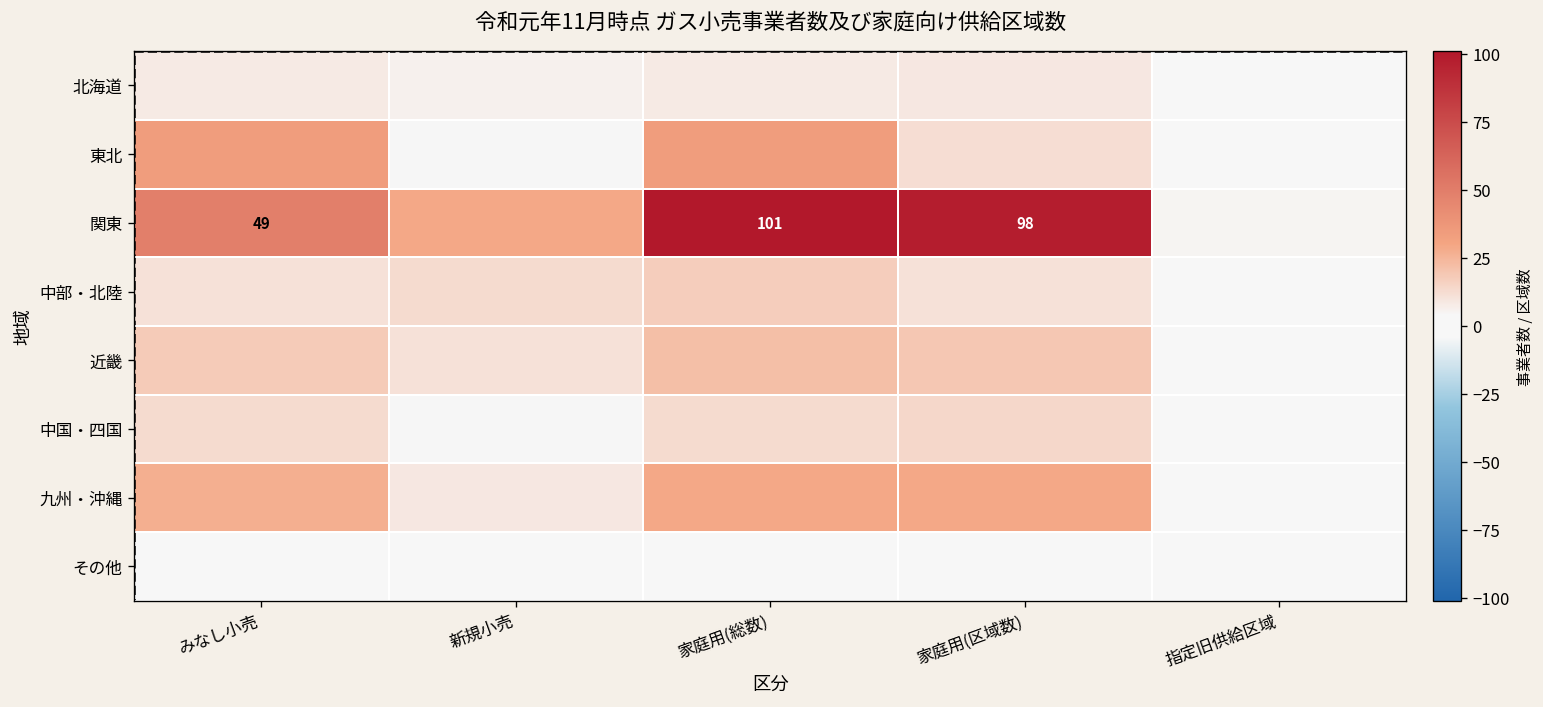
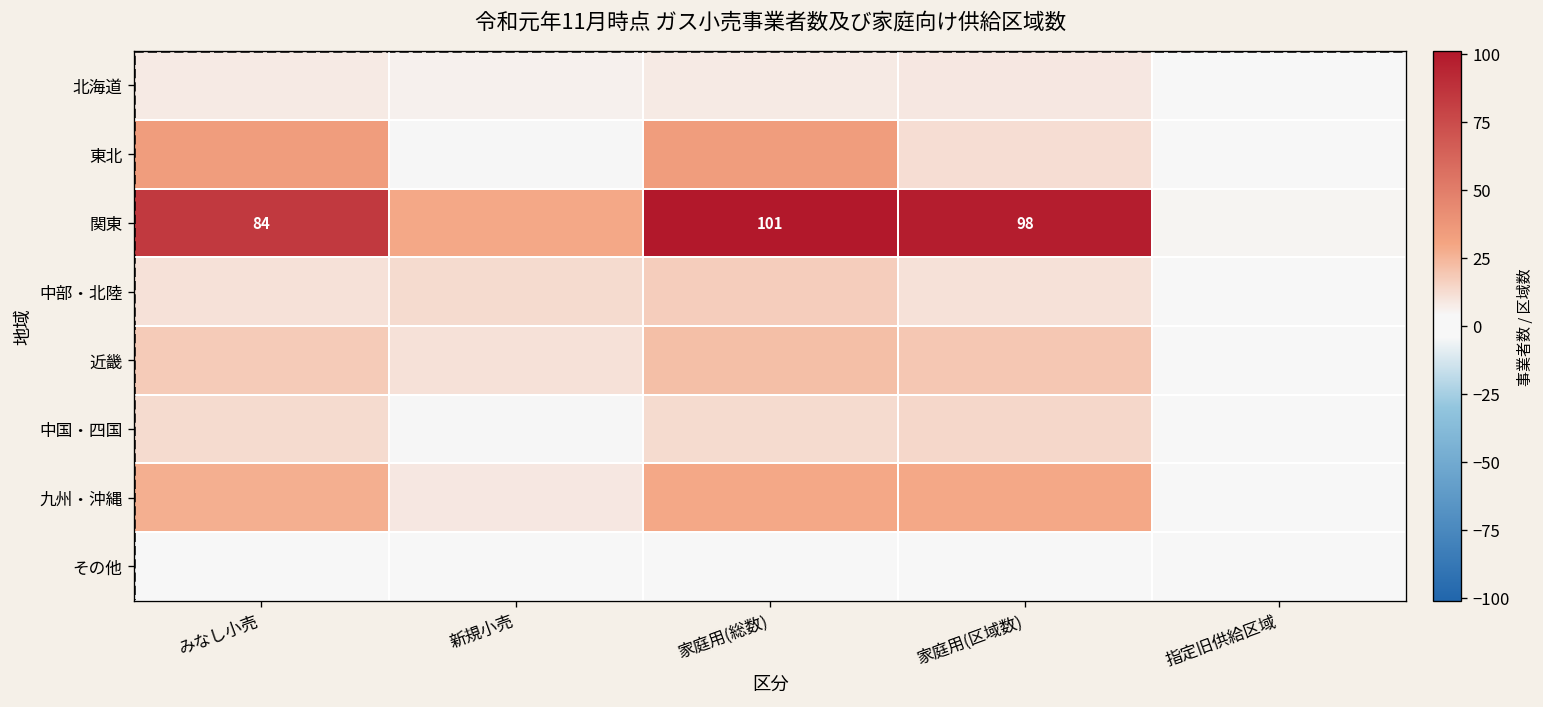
  {
    "関東": {
-     "みなし小売": 49,
+     "みなし小売": 84,
      "家庭用(総数)": 101,
      "家庭用(区域数)": 98
    }
  }
